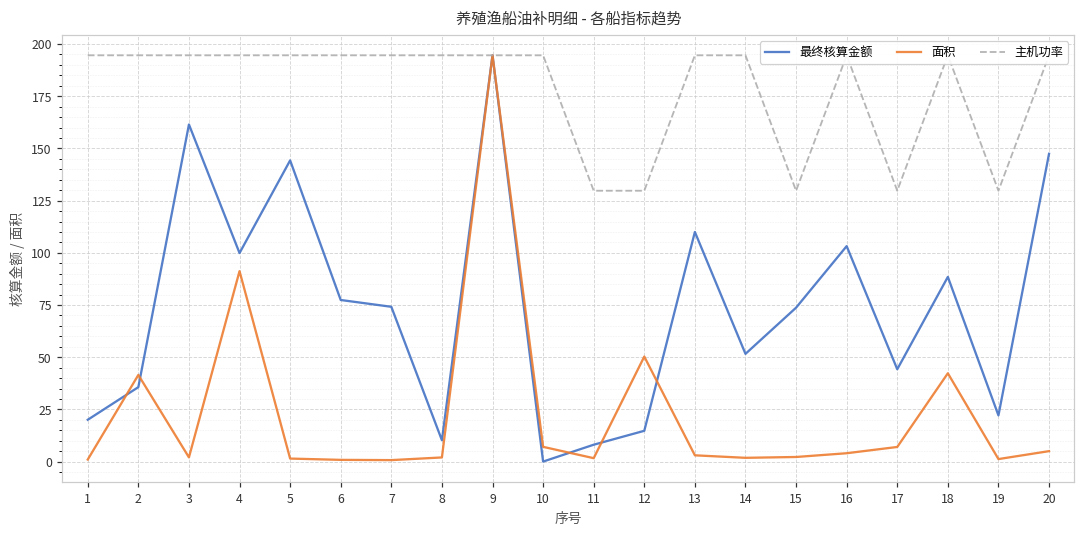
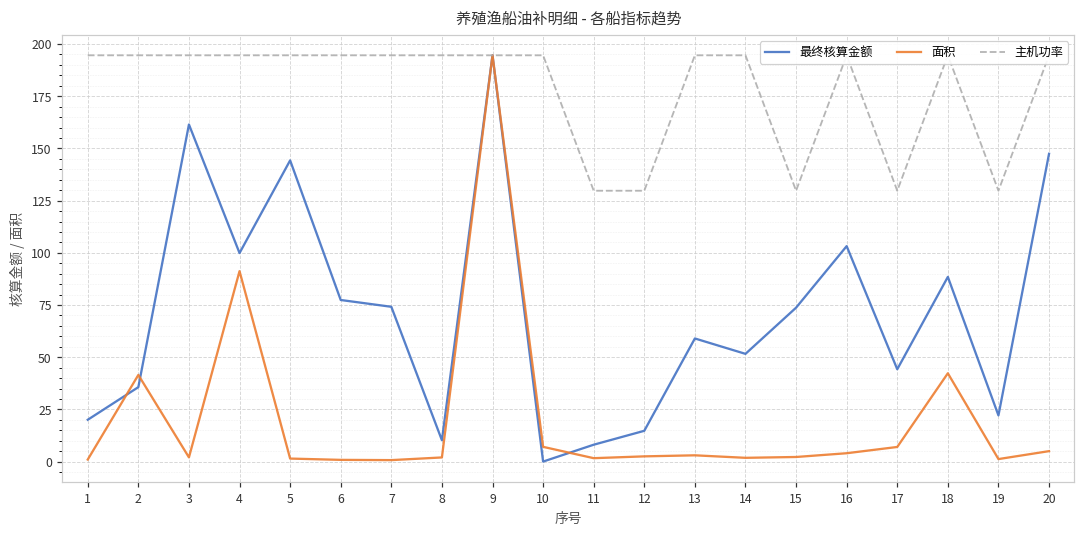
  {
    "最终核算金额": {
      "1": 20,
      "2": 36,
      "3": 161,
      "4": 100,
      "5": 144,
      "6": 77,
      "7": 74,
      "8": 10,
      "10": 0,
      "11": 8,
      "12": 15,
-     "13": 110,
+     "13": 59,
      "14": 52,
      "15": 74,
      "16": 103,
      "17": 44,
      "18": 88,
      "19": 22,
      "20": 147
    },
    "面积": {
      "1": 1,
      "2": 42,
      "3": 2,
      "4": 91,
      "5": 1,
      "6": 1,
      "7": 1,
      "8": 2,
      "10": 7,
      "11": 2,
-     "12": 50,
+     "12": 3,
      "13": 3,
      "14": 2,
      "15": 2,
      "16": 4,
      "17": 7,
      "18": 42,
      "19": 1,
      "20": 5
    },
    "主机功率": {
      "1": 195,
      "2": 195,
      "3": 195,
      "4": 195,
      "5": 195,
      "6": 195,
      "7": 195,
      "8": 195,
      "10": 195,
      "11": 130,
      "12": 130,
      "13": 195,
      "14": 195,
      "15": 130,
      "17": 130,
      "19": 130
    }
  }
